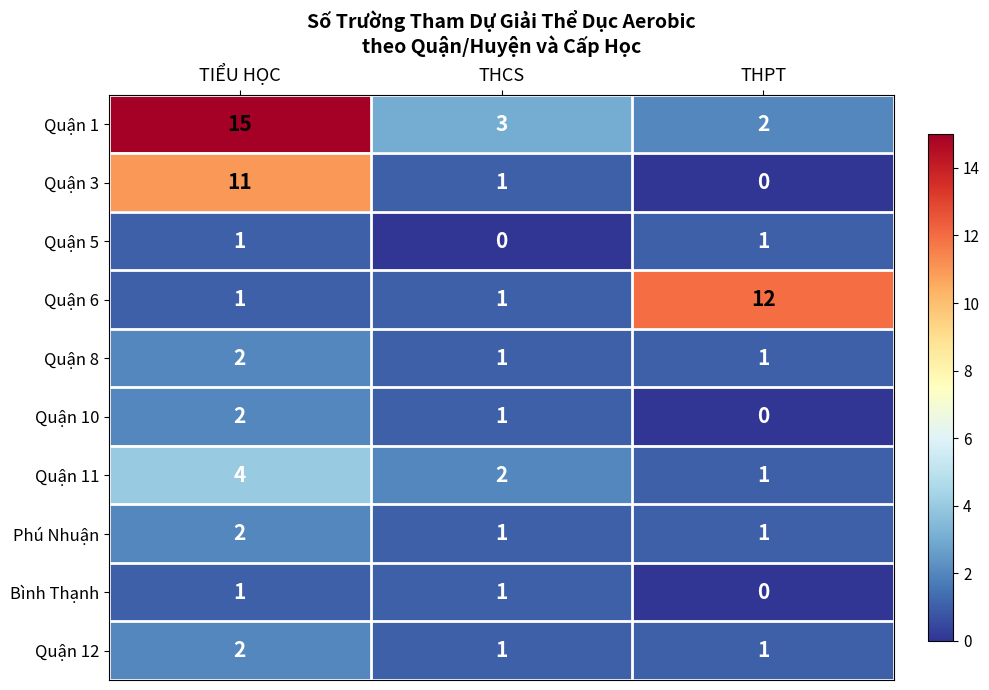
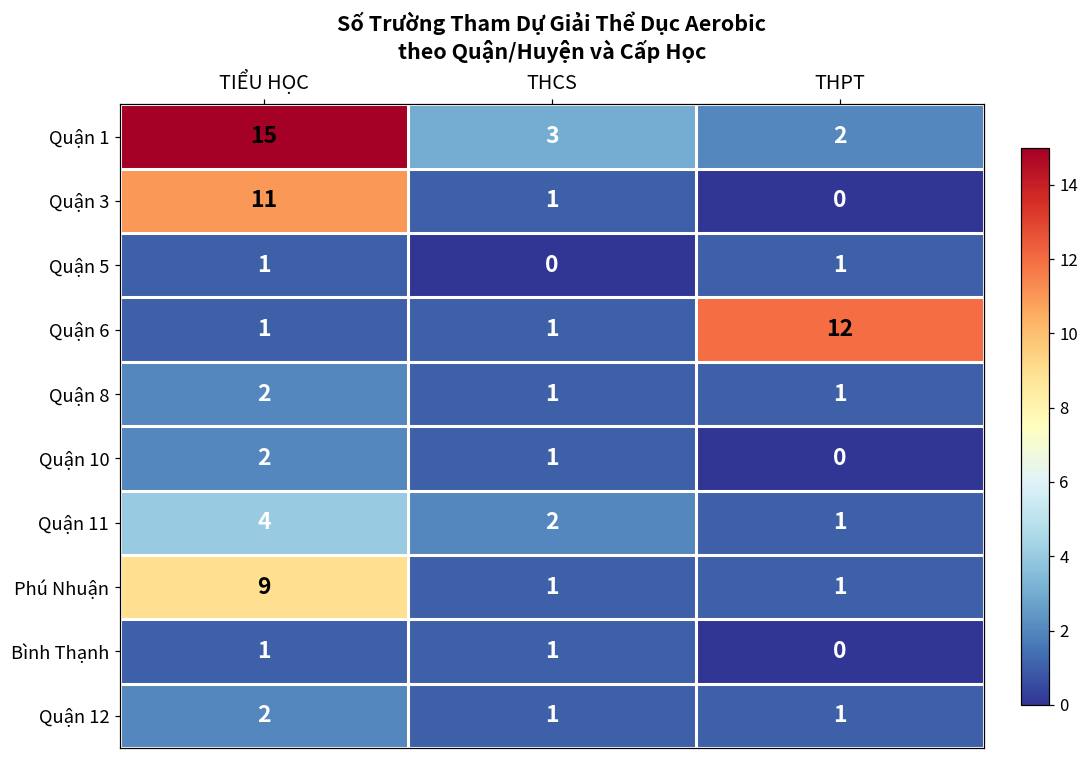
  {
    "Quận 1": {
      "TIỂU HỌC": 15,
      "THCS": 3,
      "THPT": 2
    },
    "Quận 3": {
      "TIỂU HỌC": 11,
      "THCS": 1,
      "THPT": 0
    },
    "Quận 5": {
      "TIỂU HỌC": 1,
      "THCS": 0,
      "THPT": 1
    },
    "Quận 6": {
      "TIỂU HỌC": 1,
      "THCS": 1,
      "THPT": 12
    },
    "Quận 8": {
      "TIỂU HỌC": 2,
      "THCS": 1,
      "THPT": 1
    },
    "Quận 10": {
      "TIỂU HỌC": 2,
      "THCS": 1,
      "THPT": 0
    },
    "Quận 11": {
      "TIỂU HỌC": 4,
      "THCS": 2,
      "THPT": 1
    },
    "Phú Nhuận": {
-     "TIỂU HỌC": 2,
+     "TIỂU HỌC": 9,
      "THCS": 1,
      "THPT": 1
    },
    "Bình Thạnh": {
      "TIỂU HỌC": 1,
      "THCS": 1,
      "THPT": 0
    },
    "Quận 12": {
      "TIỂU HỌC": 2,
      "THCS": 1,
      "THPT": 1
    }
  }
